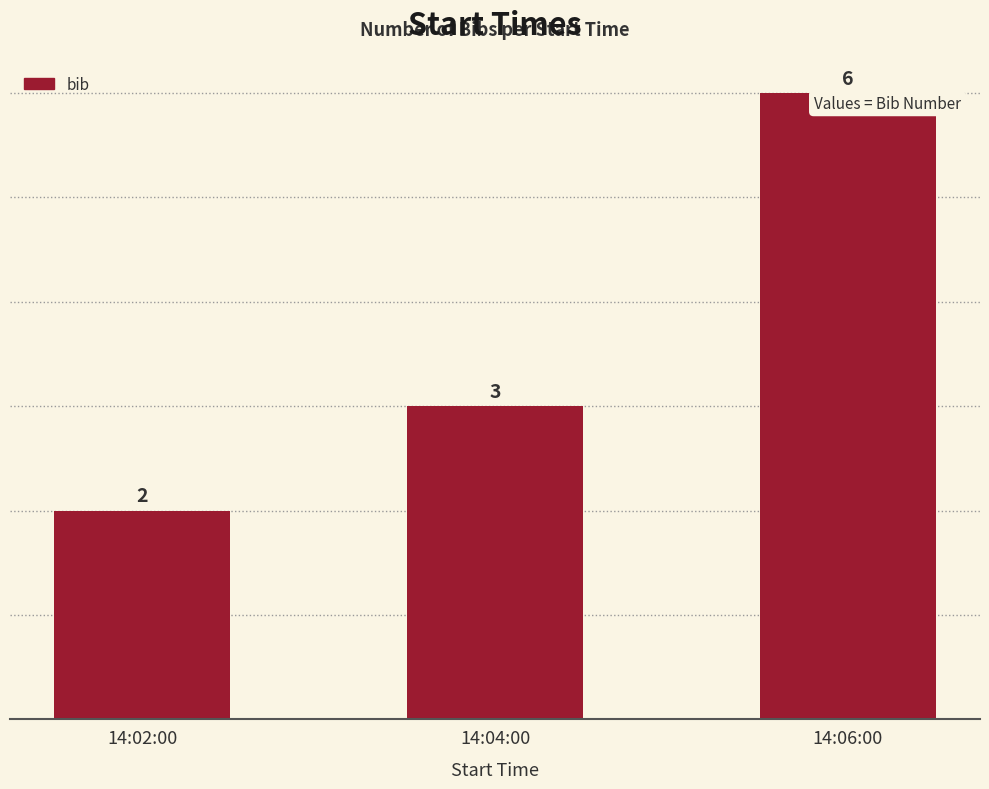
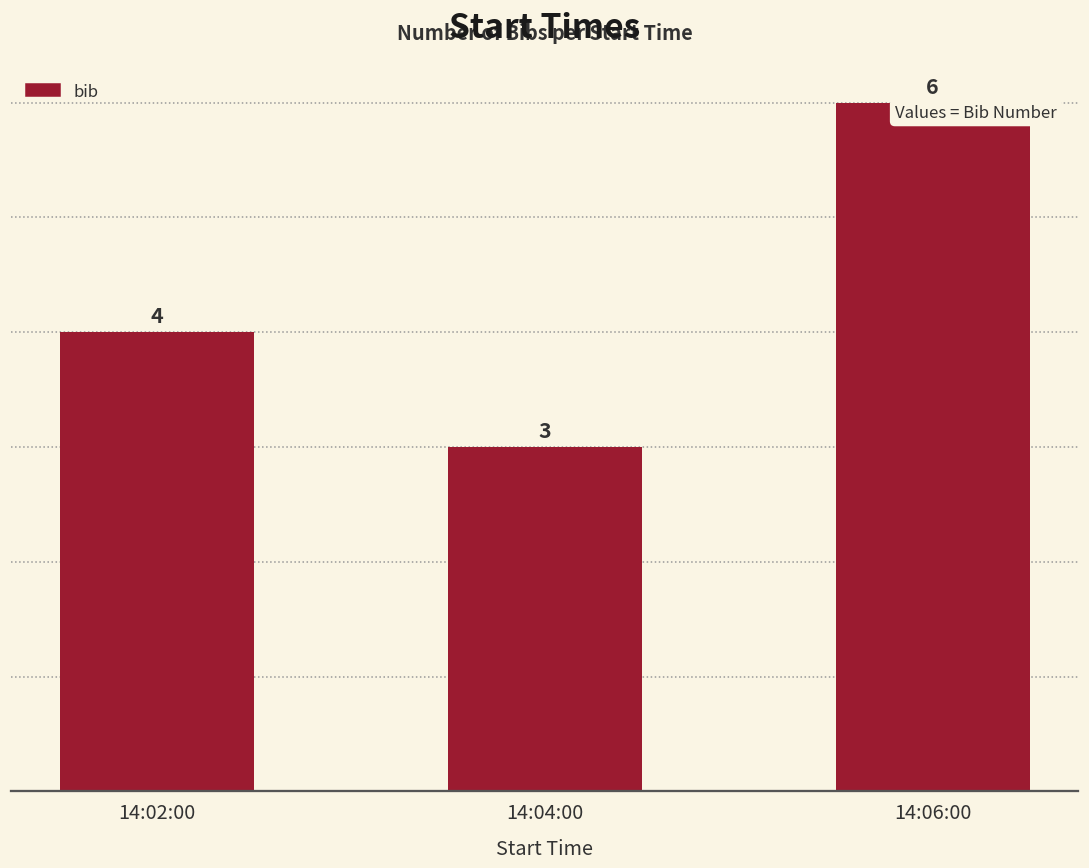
  {
-   "14:02:00": 2,
+   "14:02:00": 4,
    "14:04:00": 3
  }
